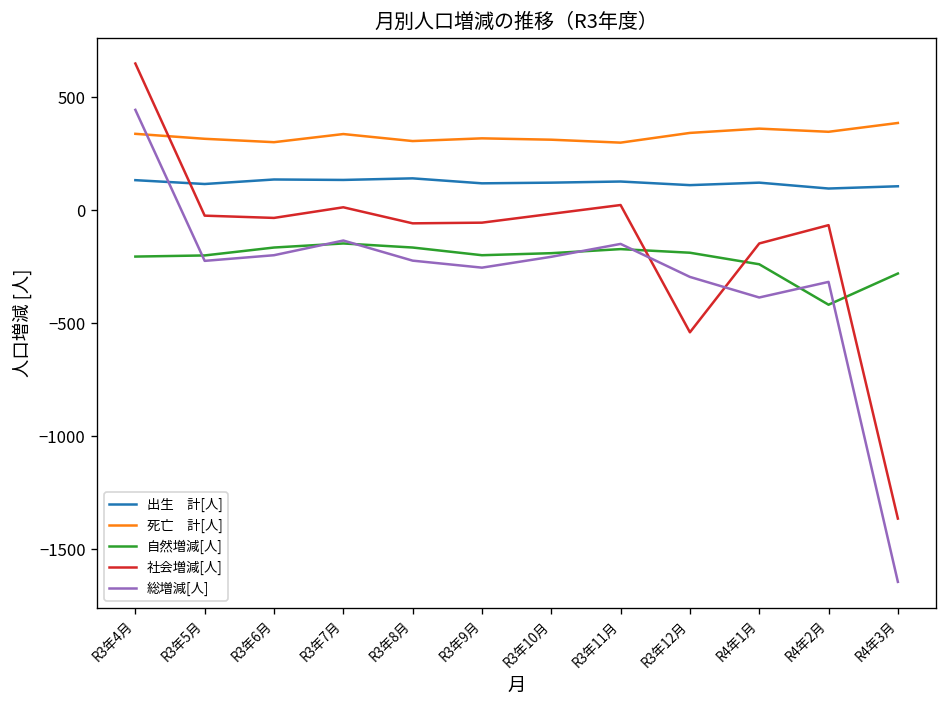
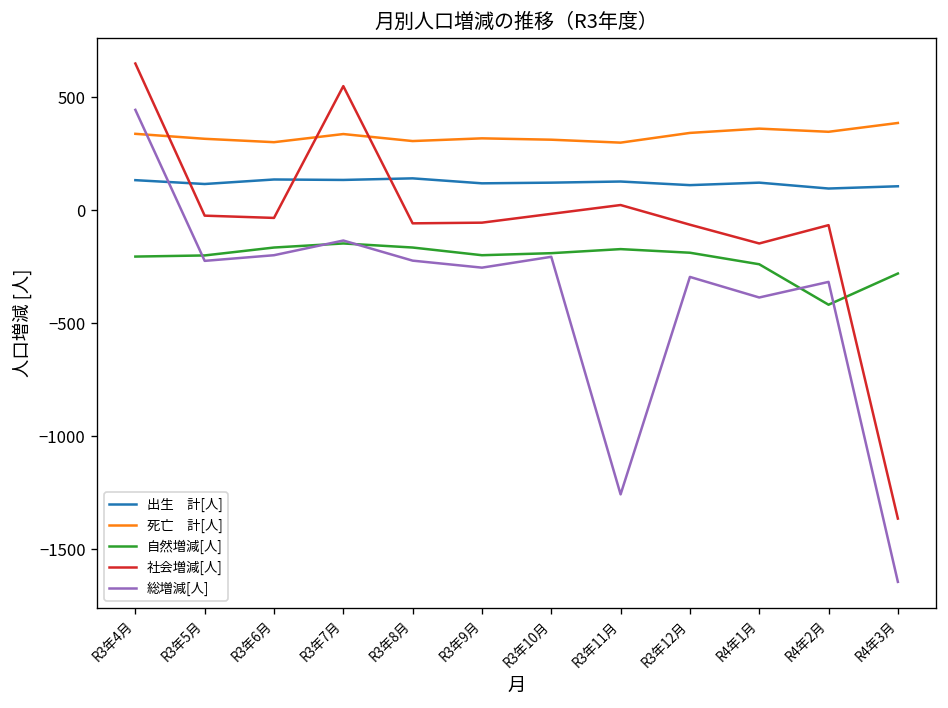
  {
    "出生 計[人]": {
      "R3年4月": 130,
      "R3年5月": 120,
      "R3年6月": 140,
      "R3年7月": 130,
      "R3年8月": 140,
      "R3年9月": 120,
      "R3年10月": 120,
      "R3年11月": 130,
      "R3年12月": 110,
      "R4年1月": 120,
      "R4年2月": 100,
      "R4年3月": 110
    },
    "死亡 計[人]": {
      "R3年4月": 340,
      "R3年5月": 320,
      "R3年6月": 300,
      "R3年7月": 340,
      "R3年8月": 310,
      "R3年9月": 320,
      "R3年10月": 310,
      "R3年11月": 300,
      "R3年12月": 340,
      "R4年1月": 360,
      "R4年2月": 350,
      "R4年3月": 390
    },
    "自然増減[人]": {
      "R3年4月": -210,
      "R3年5月": -200,
      "R3年6月": -170,
      "R3年8月": -170,
      "R3年9月": -200,
      "R3年10月": -190,
      "R3年11月": -170,
      "R3年12月": -190,
      "R4年1月": -240,
      "R4年2月": -420,
      "R4年3月": -280
    },
    "社会増減[人]": {
      "R3年4月": 650,
      "R3年5月": -20,
      "R3年6月": -30,
-     "R3年7月": 10,
+     "R3年7月": 550,
      "R3年8月": -60,
      "R3年9月": -60,
      "R3年10月": -20,
      "R3年11月": 20,
-     "R3年12月": -540,
+     "R3年12月": -60,
      "R4年1月": -150,
      "R4年2月": -70,
      "R4年3月": -1360
    },
    "総増減[人]": {
      "R3年4月": 440,
      "R3年5月": -220,
      "R3年6月": -200,
      "R3年8月": -220,
      "R3年9月": -250,
      "R3年10月": -210,
-     "R3年11月": -150,
+     "R3年11月": -1260,
      "R3年12月": -300,
      "R4年1月": -390,
      "R4年2月": -320,
      "R4年3月": -1640
    }
  }
